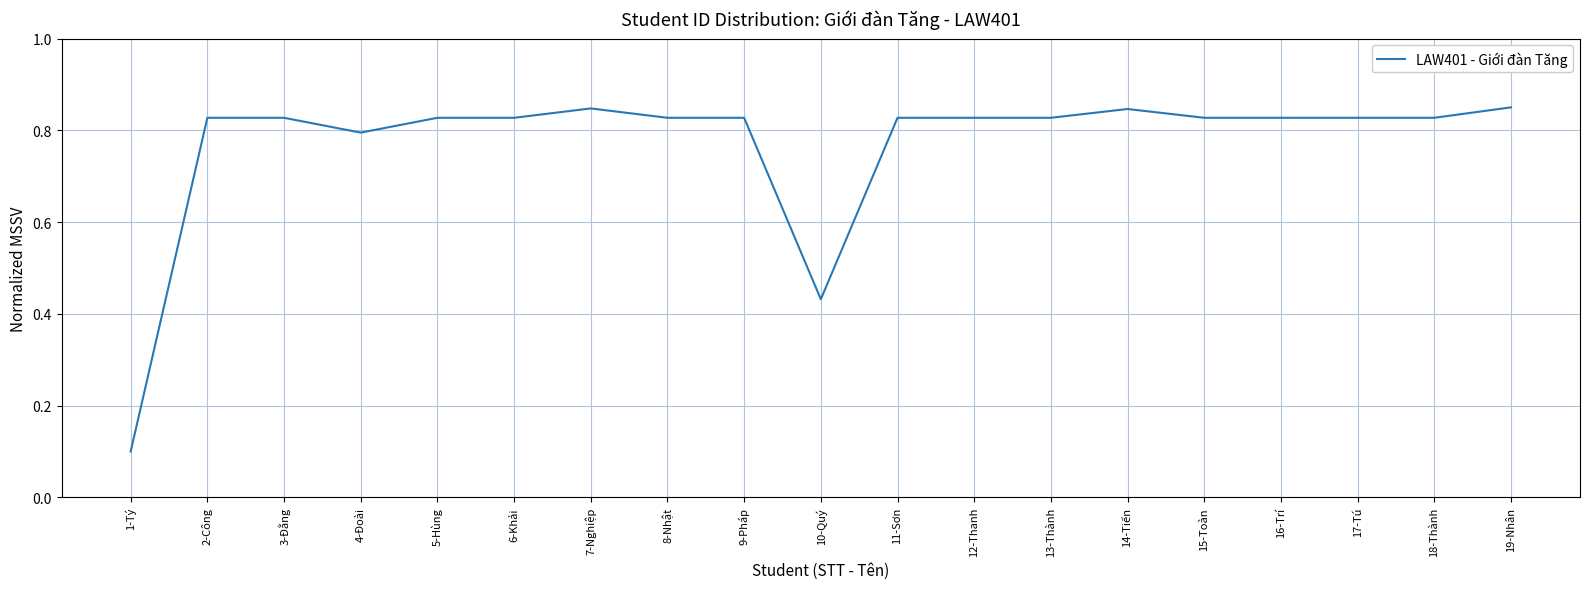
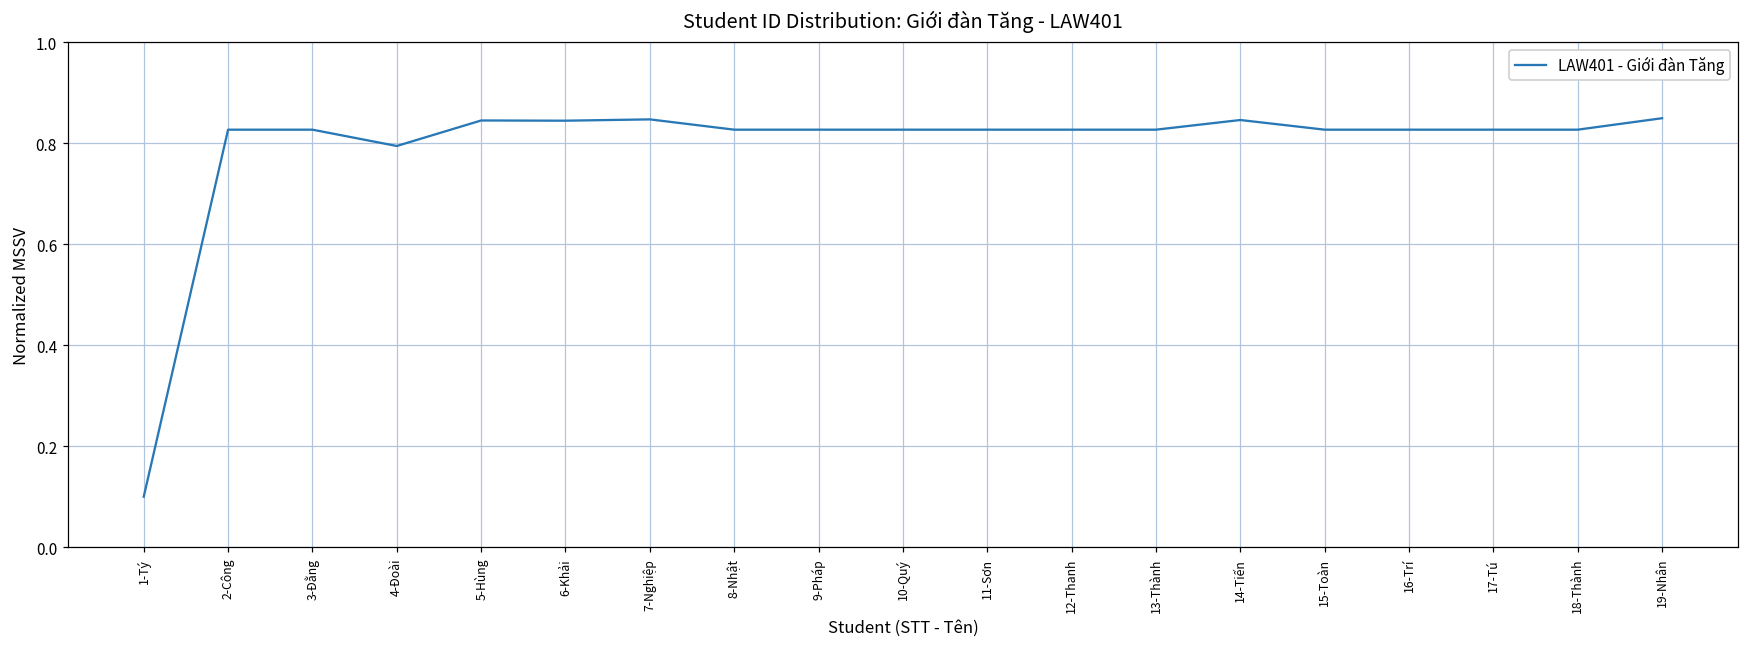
  {
    "1-Tý": 0.10,
    "2-Công": 0.83,
    "3-Đằng": 0.83,
    "4-Đoài": 0.79,
-   "5-Hùng": 0.83,
-   "6-Khải": 0.83,
+   "5-Hùng": 0.85,
+   "6-Khải": 0.85,
    "7-Nghiệp": 0.85,
    "8-Nhật": 0.83,
    "9-Pháp": 0.83,
-   "10-Quý": 0.43,
+   "10-Quý": 0.83,
    "11-Sơn": 0.83,
    "12-Thanh": 0.83,
    "13-Thành": 0.83,
    "14-Tiến": 0.85,
    "15-Toàn": 0.83,
    "16-Trí": 0.83,
    "17-Tú": 0.83,
    "18-Thành": 0.83,
    "19-Nhân": 0.85
  }
